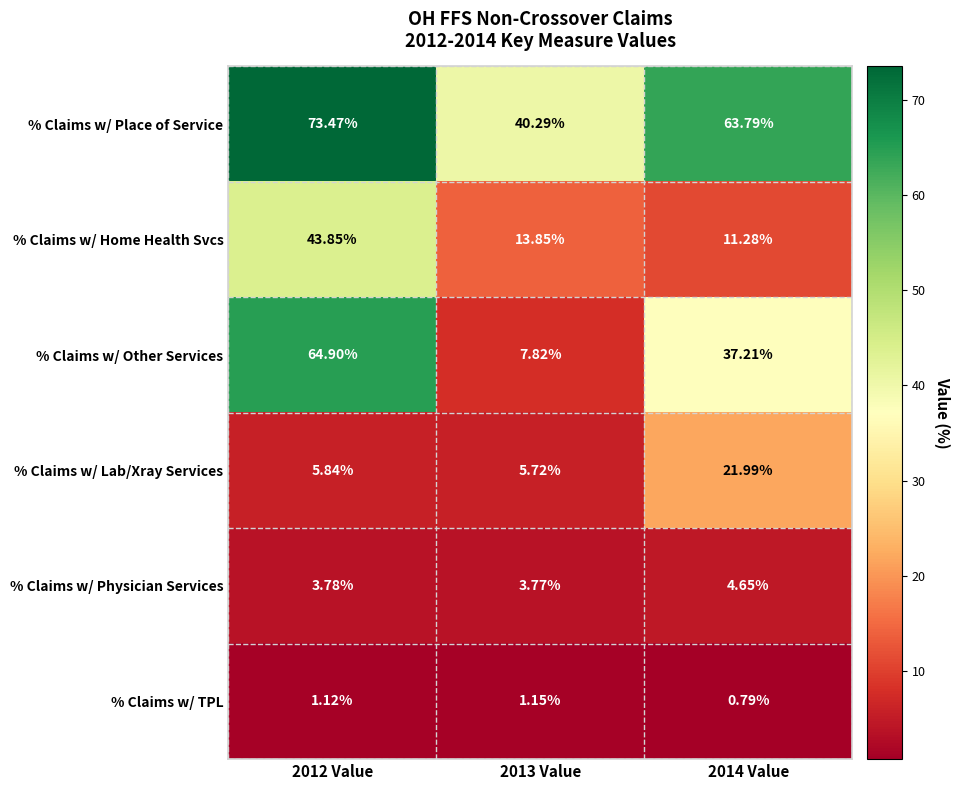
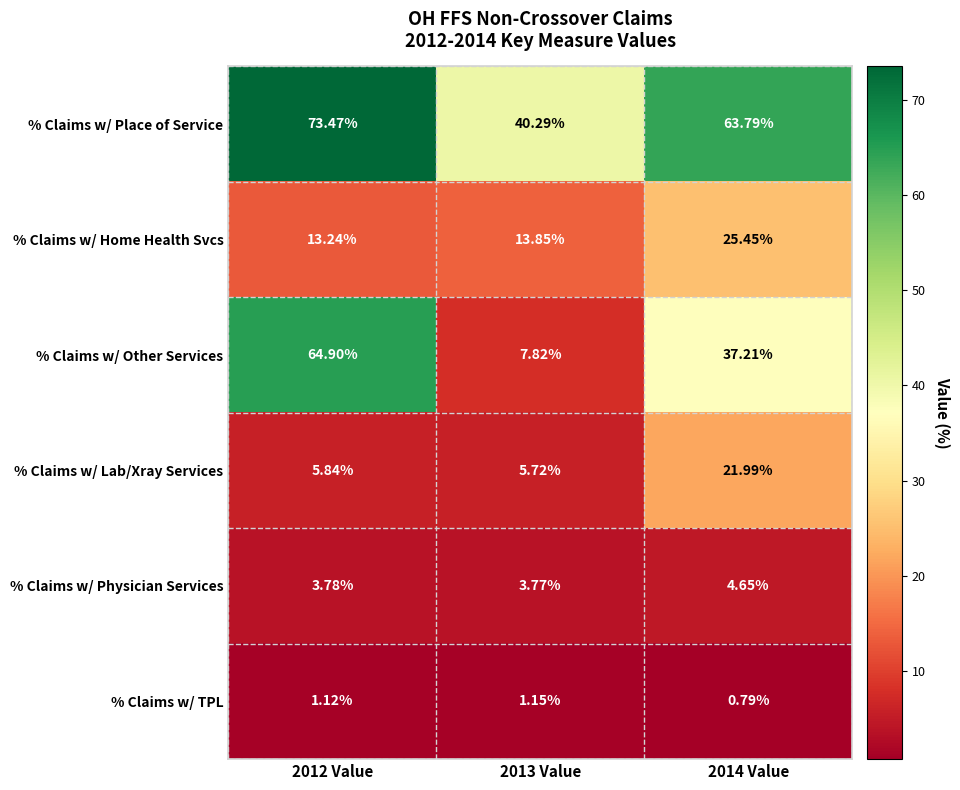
  {
    "% Claims w/ Place of Service": {
      "2012 Value": "73.47%",
      "2013 Value": "40.29%",
      "2014 Value": "63.79%"
    },
    "% Claims w/ Home Health Svcs": {
-     "2012 Value": "43.85%",
+     "2012 Value": "13.24%",
      "2013 Value": "13.85%",
-     "2014 Value": "11.28%"
+     "2014 Value": "25.45%"
    },
    "% Claims w/ Other Services": {
      "2012 Value": "64.90%",
      "2013 Value": "7.82%",
      "2014 Value": "37.21%"
    },
    "% Claims w/ Lab/Xray Services": {
      "2012 Value": "5.84%",
      "2013 Value": "5.72%",
      "2014 Value": "21.99%"
    },
    "% Claims w/ Physician Services": {
      "2012 Value": "3.78%",
      "2013 Value": "3.77%",
      "2014 Value": "4.65%"
    },
    "% Claims w/ TPL": {
      "2012 Value": "1.12%",
      "2013 Value": "1.15%",
      "2014 Value": "0.79%"
    }
  }
